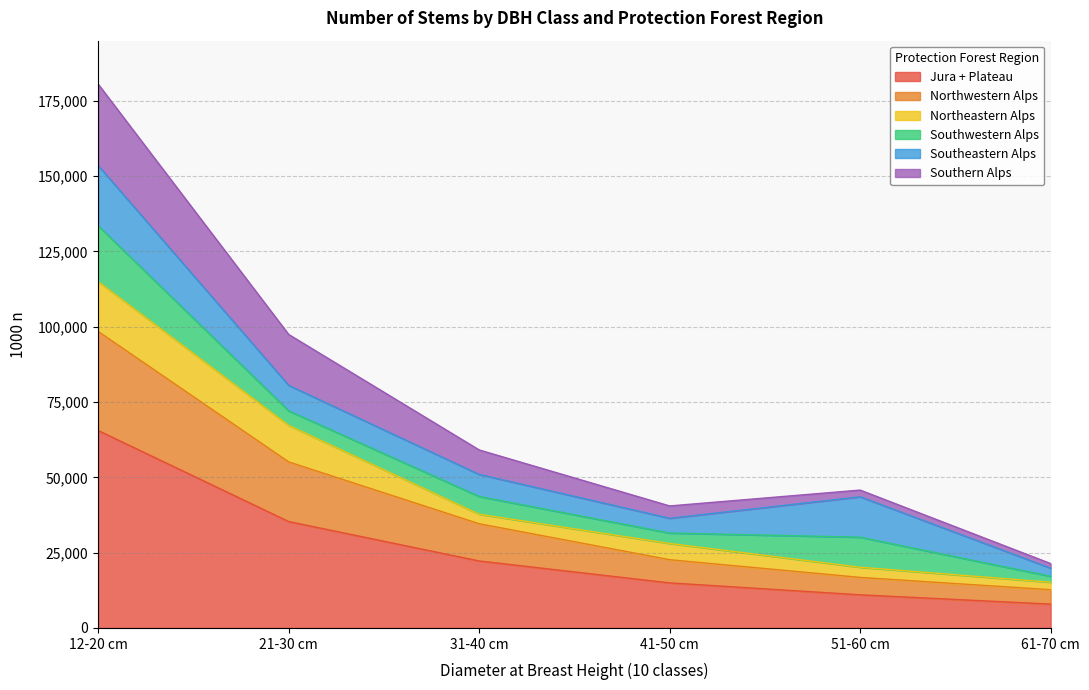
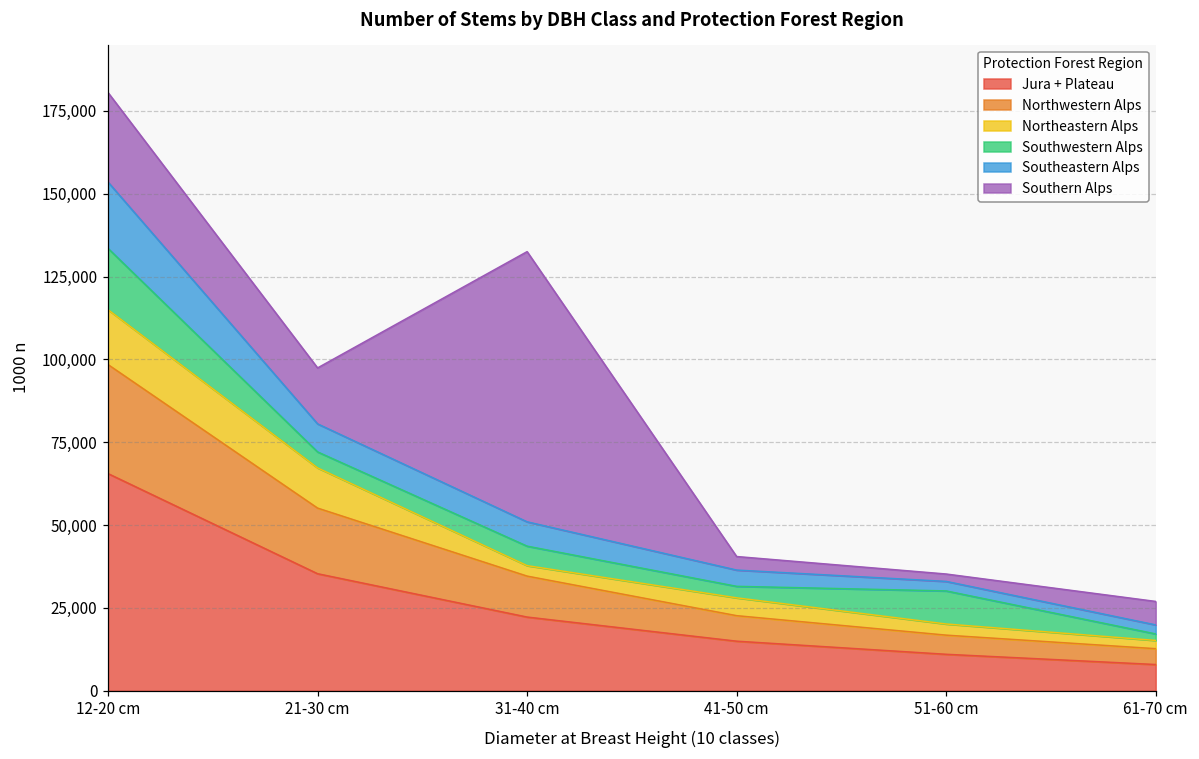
  {
    "Northeastern Alps": {
      "12-20 cm": "17,000",
      "21-30 cm": "12,000",
      "31-40 cm": "3,000",
      "41-50 cm": "5,000",
      "51-60 cm": "3,000",
      "61-70 cm": "2,000"
    },
    "Southwestern Alps": {
      "12-20 cm": "19,000",
      "21-30 cm": "5,000",
      "31-40 cm": "6,000",
      "41-50 cm": "3,000",
      "51-60 cm": "10,000",
      "61-70 cm": "2,000"
    },
    "Southeastern Alps": {
      "12-20 cm": "20,000",
      "21-30 cm": "8,000",
      "31-40 cm": "7,000",
      "41-50 cm": "5,000",
-     "51-60 cm": "13,000",
+     "51-60 cm": "3,000",
      "61-70 cm": "3,000"
    },
    "Southern Alps": {
      "12-20 cm": "27,000",
      "21-30 cm": "17,000",
-     "31-40 cm": "8,000",
+     "31-40 cm": "82,000",
      "41-50 cm": "4,000",
      "51-60 cm": "2,000",
-     "61-70 cm": "2,000"
+     "61-70 cm": "7,000"
    }
  }
